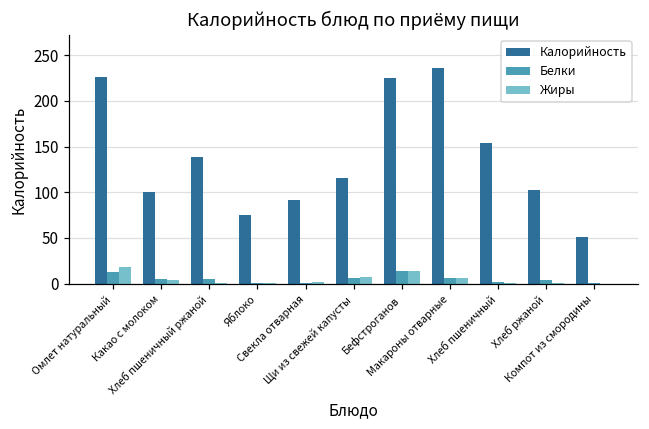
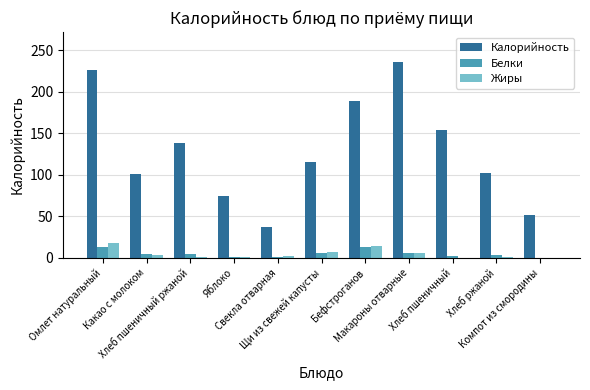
  {
    "Калорийность": {
      "Омлет натуральный": 230,
      "Какао с молоком": 100,
      "Хлеб пшеничный ржаной": 140,
      "Яблоко": 70,
-     "Свекла отварная": 90,
+     "Свекла отварная": 40,
      "Щи из свежей капусты": 120,
-     "Бефстроганов": 220,
+     "Бефстроганов": 190,
      "Макароны отварные": 240,
      "Хлеб пшеничный": 150,
      "Хлеб ржаной": 100,
      "Компот из смородины": 50
    }
  }
